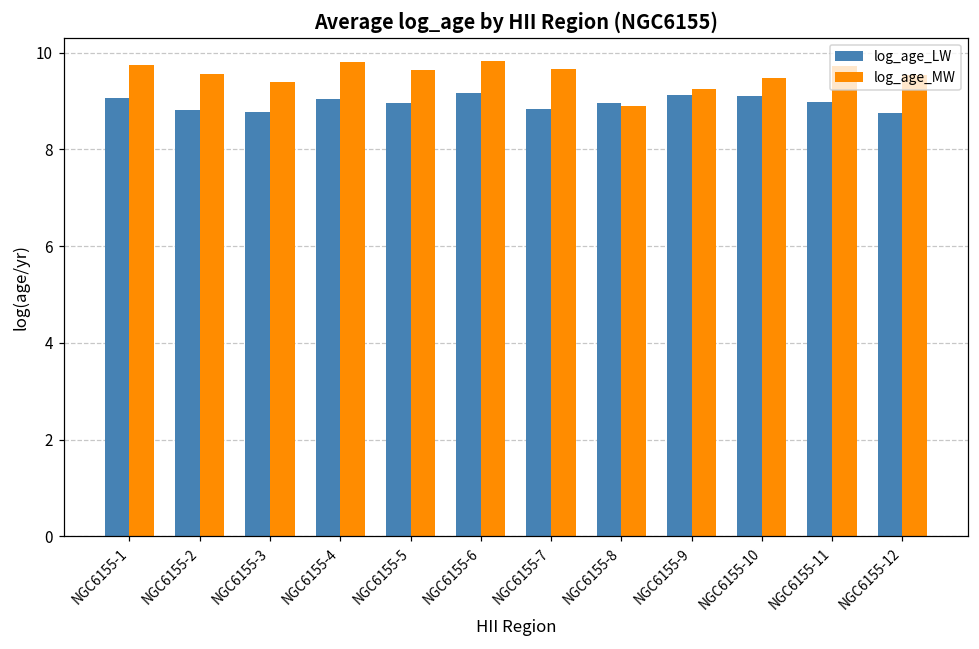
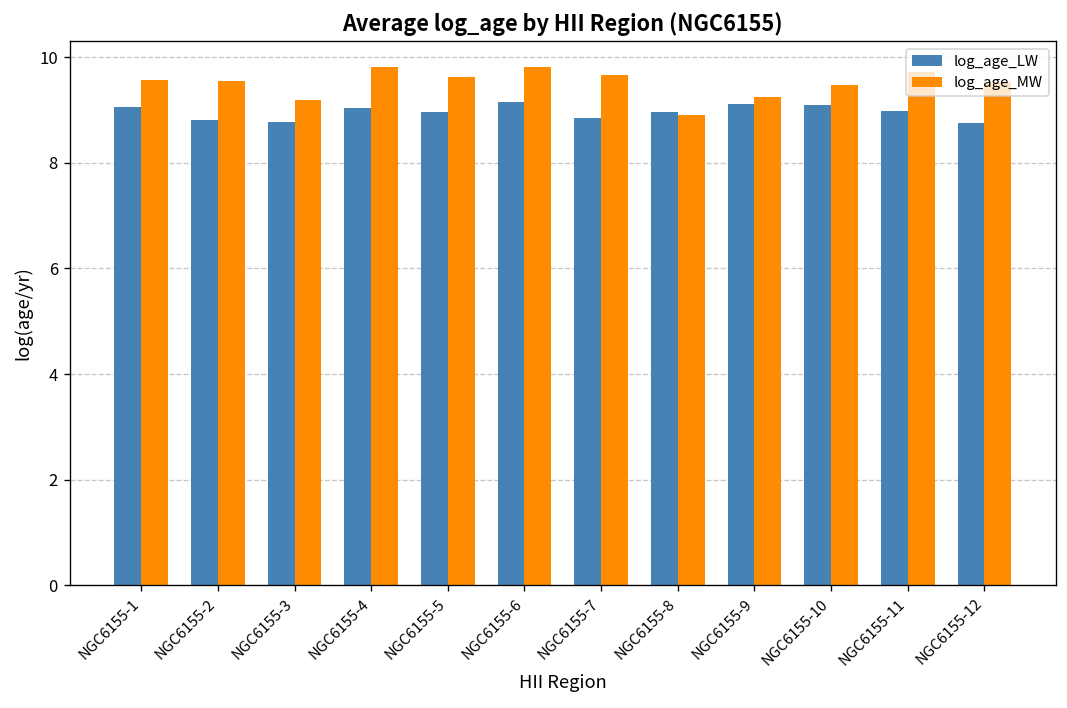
  {
    "log_age_LW": {
      "NGC6155-1": 9.1,
      "NGC6155-2": 8.8,
      "NGC6155-3": 8.8,
      "NGC6155-4": 9.0,
      "NGC6155-5": 9.0,
      "NGC6155-6": 9.2,
      "NGC6155-7": 8.8,
      "NGC6155-8": 9.0,
      "NGC6155-9": 9.1,
      "NGC6155-10": 9.1,
      "NGC6155-11": 9.0,
      "NGC6155-12": 8.8
    },
    "log_age_MW": {
-     "NGC6155-1": 9.8,
+     "NGC6155-1": 9.6,
      "NGC6155-2": 9.6,
-     "NGC6155-3": 9.4,
+     "NGC6155-3": 9.2,
      "NGC6155-4": 9.8,
      "NGC6155-5": 9.6,
      "NGC6155-6": 9.8,
      "NGC6155-7": 9.7,
      "NGC6155-8": 8.9,
      "NGC6155-9": 9.2,
      "NGC6155-10": 9.5
    }
  }
